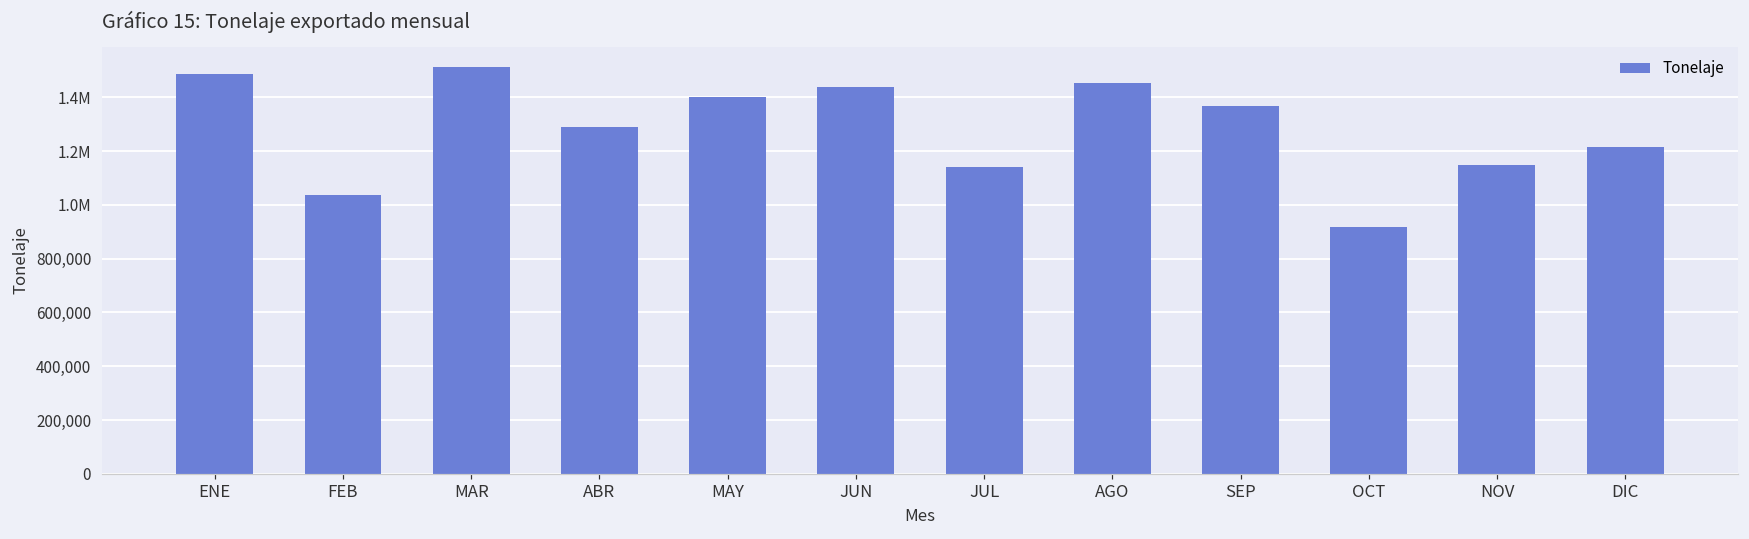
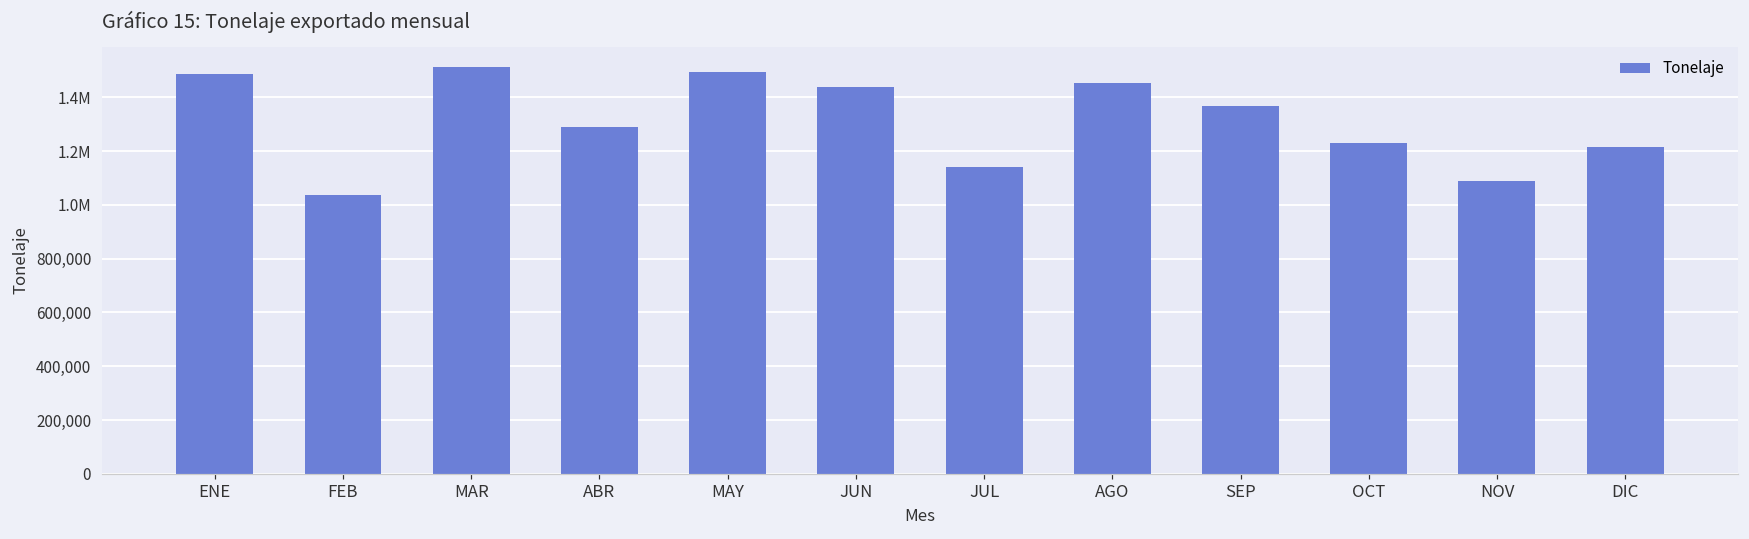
  {
    "ENE": "1,490,000",
    "FEB": "1,040,000",
    "MAR": "1,510,000",
    "ABR": "1,290,000",
-   "MAY": "1,400,000",
+   "MAY": "1,490,000",
    "JUN": "1,440,000",
    "JUL": "1,140,000",
    "AGO": "1,450,000",
    "SEP": "1,370,000",
-   "OCT": "920,000",
-   "NOV": "1,150,000",
+   "OCT": "1,230,000",
+   "NOV": "1,090,000",
    "DIC": "1,220,000"
  }
